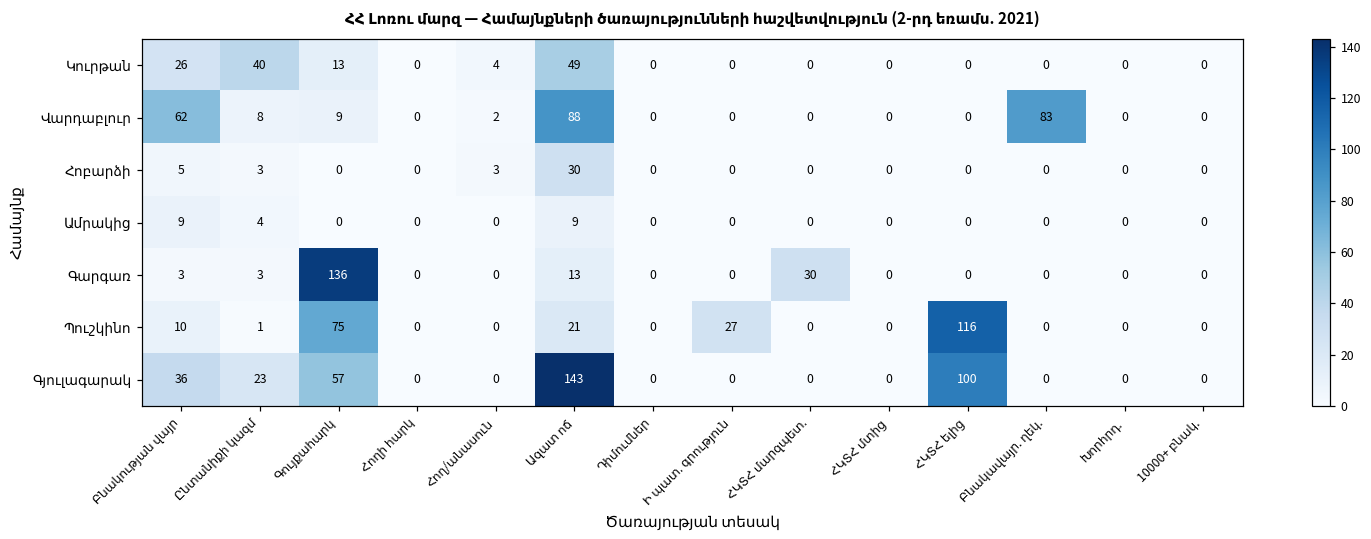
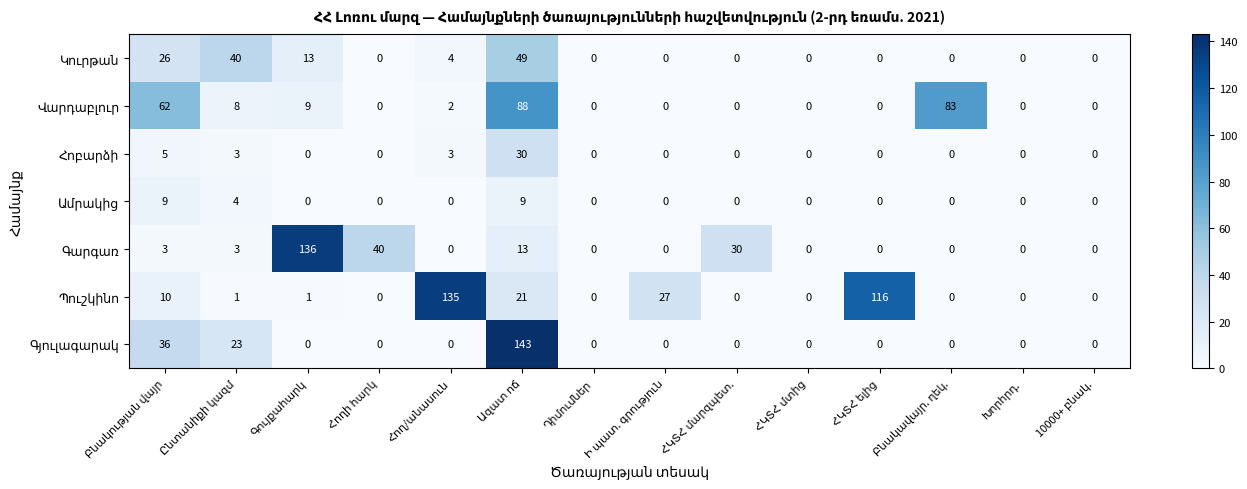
  {
    "Կուրթան": {
      "Բնակության վայր": 26,
      "Ընտանիքի կազմ": 40,
      "Գույքահարկ": 13,
      "Հողի հարկ": 0,
      "Հող/անասուն": 4,
      "Ազատ ոճ": 49,
      "Դիմումներ": 0,
      "Ի պատ. գրություն": 0,
      "ՀԿՏՀ մարզպետ.": 0,
      "ՀԿՏՀ մտից": 0,
      "ՀԿՏՀ ելից": 0,
      "Բնակավայր. ղեկ.": 0,
      "Խորհրդ.": 0,
      "10000+ բնակ.": 0
    },
    "Վարդաբլուր": {
      "Բնակության վայր": 62,
      "Ընտանիքի կազմ": 8,
      "Գույքահարկ": 9,
      "Հողի հարկ": 0,
      "Հող/անասուն": 2,
      "Ազատ ոճ": 88,
      "Դիմումներ": 0,
      "Ի պատ. գրություն": 0,
      "ՀԿՏՀ մարզպետ.": 0,
      "ՀԿՏՀ մտից": 0,
      "ՀԿՏՀ ելից": 0,
      "Բնակավայր. ղեկ.": 83,
      "Խորհրդ.": 0,
      "10000+ բնակ.": 0
    },
    "Հոբարձի": {
      "Բնակության վայր": 5,
      "Ընտանիքի կազմ": 3,
      "Գույքահարկ": 0,
      "Հողի հարկ": 0,
      "Հող/անասուն": 3,
      "Ազատ ոճ": 30,
      "Դիմումներ": 0,
      "Ի պատ. գրություն": 0,
      "ՀԿՏՀ մարզպետ.": 0,
      "ՀԿՏՀ մտից": 0,
      "ՀԿՏՀ ելից": 0,
      "Բնակավայր. ղեկ.": 0,
      "Խորհրդ.": 0,
      "10000+ բնակ.": 0
    },
    "Ամրակից": {
      "Բնակության վայր": 9,
      "Ընտանիքի կազմ": 4,
      "Գույքահարկ": 0,
      "Հողի հարկ": 0,
      "Հող/անասուն": 0,
      "Ազատ ոճ": 9,
      "Դիմումներ": 0,
      "Ի պատ. գրություն": 0,
      "ՀԿՏՀ մարզպետ.": 0,
      "ՀԿՏՀ մտից": 0,
      "ՀԿՏՀ ելից": 0,
      "Բնակավայր. ղեկ.": 0,
      "Խորհրդ.": 0,
      "10000+ բնակ.": 0
    },
    "Գարգառ": {
      "Բնակության վայր": 3,
      "Ընտանիքի կազմ": 3,
      "Գույքահարկ": 136,
-     "Հողի հարկ": 0,
+     "Հողի հարկ": 40,
      "Հող/անասուն": 0,
      "Ազատ ոճ": 13,
      "Դիմումներ": 0,
      "Ի պատ. գրություն": 0,
      "ՀԿՏՀ մարզպետ.": 30,
      "ՀԿՏՀ մտից": 0,
      "ՀԿՏՀ ելից": 0,
      "Բնակավայր. ղեկ.": 0,
      "Խորհրդ.": 0,
      "10000+ բնակ.": 0
    },
    "Պուշկինո": {
      "Բնակության վայր": 10,
      "Ընտանիքի կազմ": 1,
-     "Գույքահարկ": 75,
+     "Գույքահարկ": 1,
      "Հողի հարկ": 0,
-     "Հող/անասուն": 0,
+     "Հող/անասուն": 135,
      "Ազատ ոճ": 21,
      "Դիմումներ": 0,
      "Ի պատ. գրություն": 27,
      "ՀԿՏՀ մարզպետ.": 0,
      "ՀԿՏՀ մտից": 0,
      "ՀԿՏՀ ելից": 116,
      "Բնակավայր. ղեկ.": 0,
      "Խորհրդ.": 0,
      "10000+ բնակ.": 0
    },
    "Գյուլագարակ": {
      "Բնակության վայր": 36,
      "Ընտանիքի կազմ": 23,
-     "Գույքահարկ": 57,
+     "Գույքահարկ": 0,
      "Հողի հարկ": 0,
      "Հող/անասուն": 0,
      "Ազատ ոճ": 143,
      "Դիմումներ": 0,
      "Ի պատ. գրություն": 0,
      "ՀԿՏՀ մարզպետ.": 0,
      "ՀԿՏՀ մտից": 0,
-     "ՀԿՏՀ ելից": 100,
+     "ՀԿՏՀ ելից": 0,
      "Բնակավայր. ղեկ.": 0,
      "Խորհրդ.": 0,
      "10000+ բնակ.": 0
    }
  }
